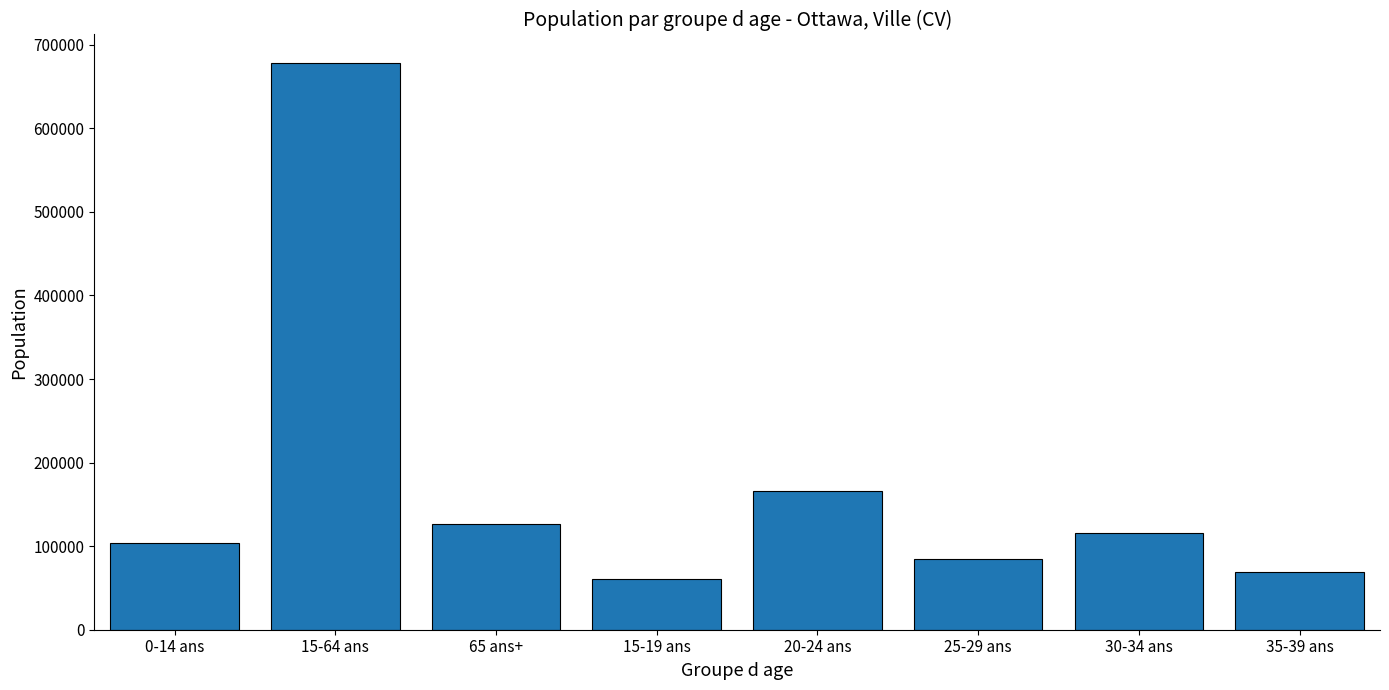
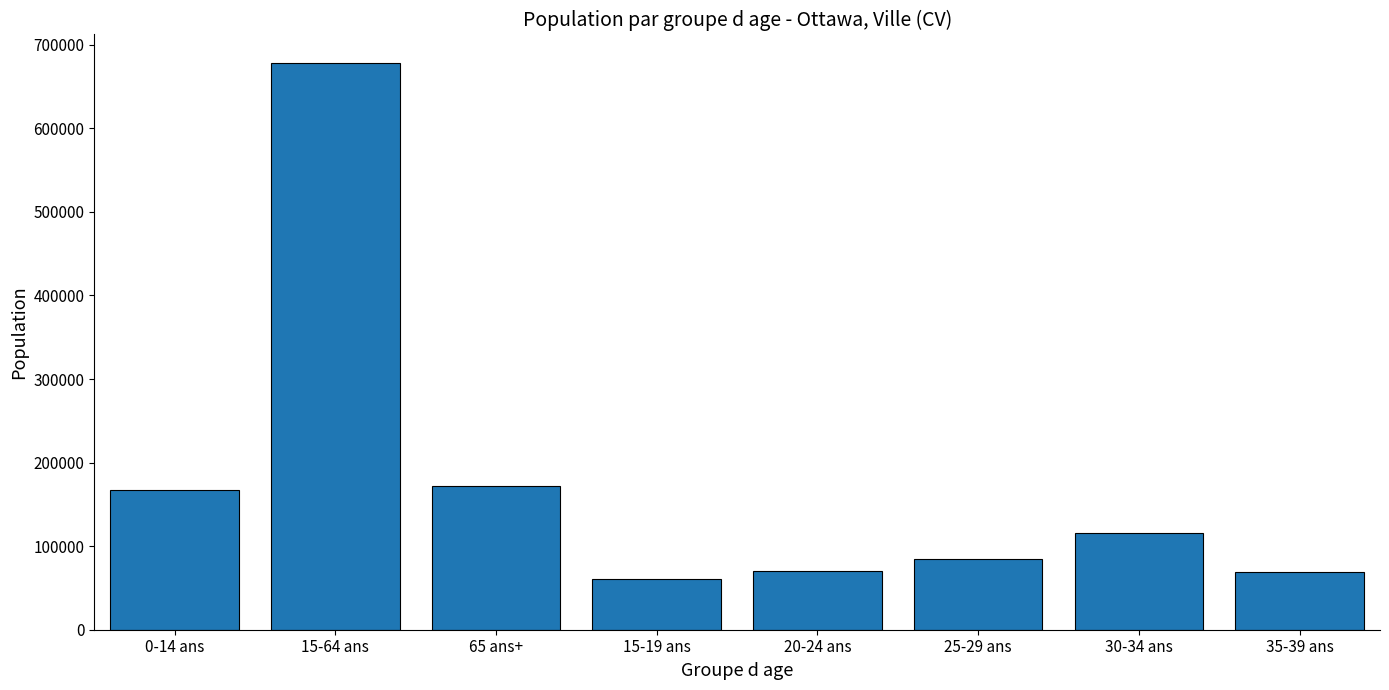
  {
-   "0-14 ans": 100000,
+   "0-14 ans": 170000,
    "15-64 ans": 680000,
-   "65 ans+": 130000,
+   "65 ans+": 170000,
    "15-19 ans": 60000,
-   "20-24 ans": 170000,
+   "20-24 ans": 70000,
    "25-29 ans": 80000,
    "30-34 ans": 120000,
    "35-39 ans": 70000
  }
